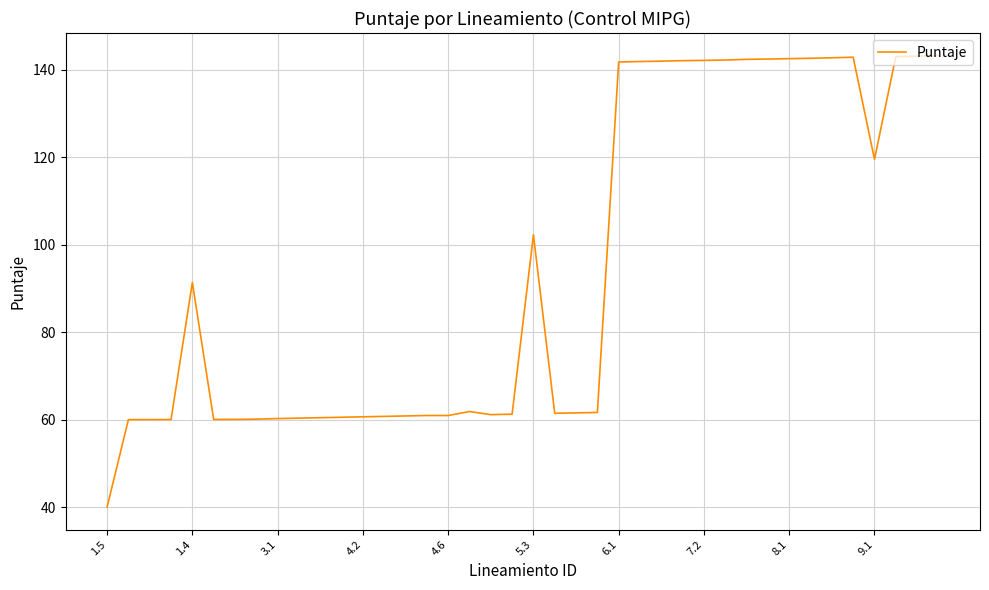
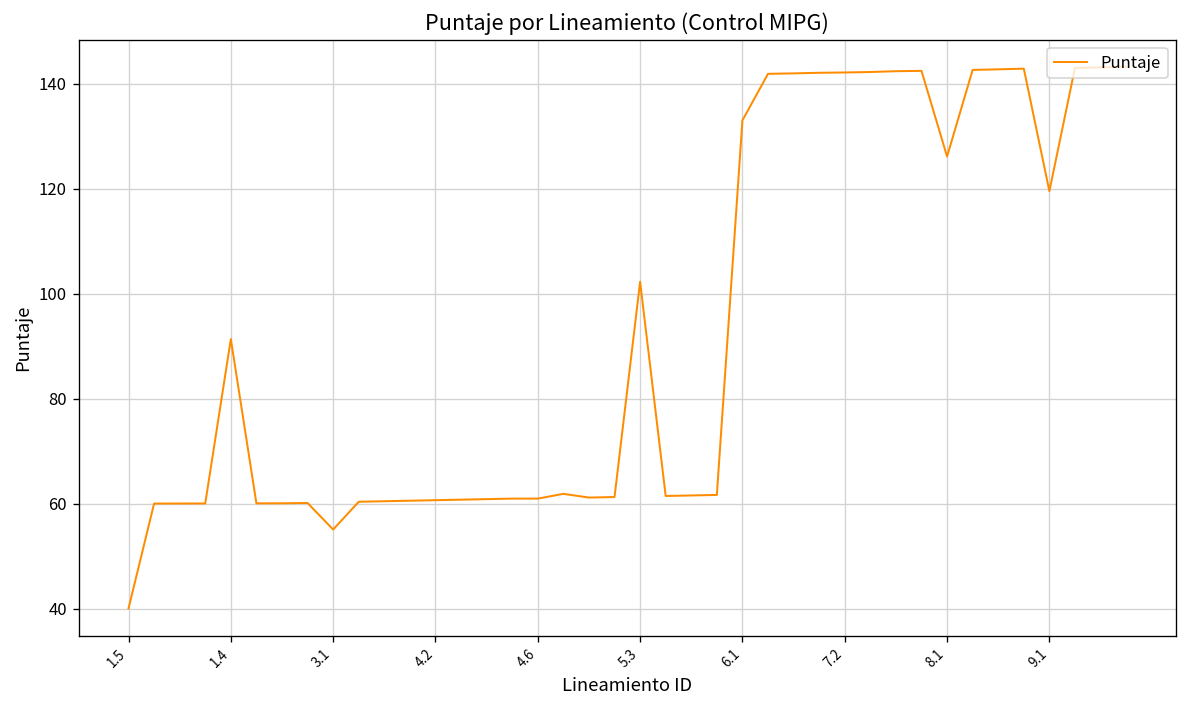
  {
    "1.5": 40,
    "1.4": 91,
-   "3.1": 60,
+   "3.1": 55,
    "4.2": 61,
    "4.6": 61,
    "5.3": 102,
-   "6.1": 142,
+   "6.1": 133,
    "7.2": 142,
-   "8.1": 143,
+   "8.1": 126,
    "9.1": 120
  }
